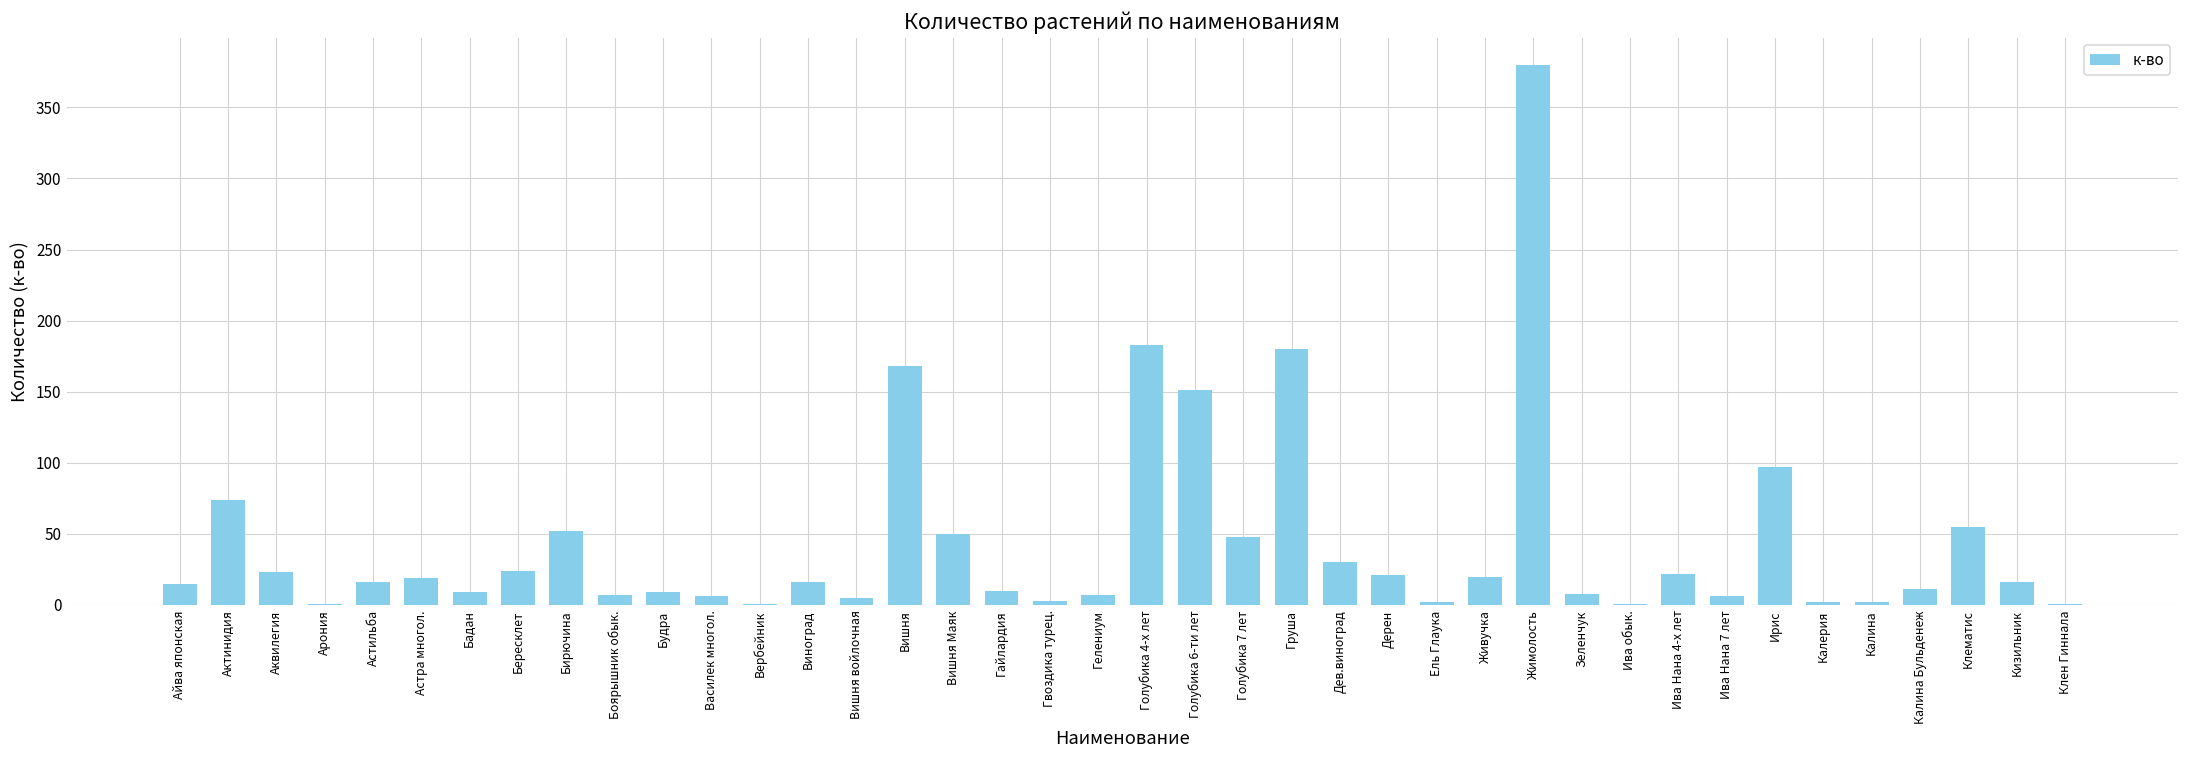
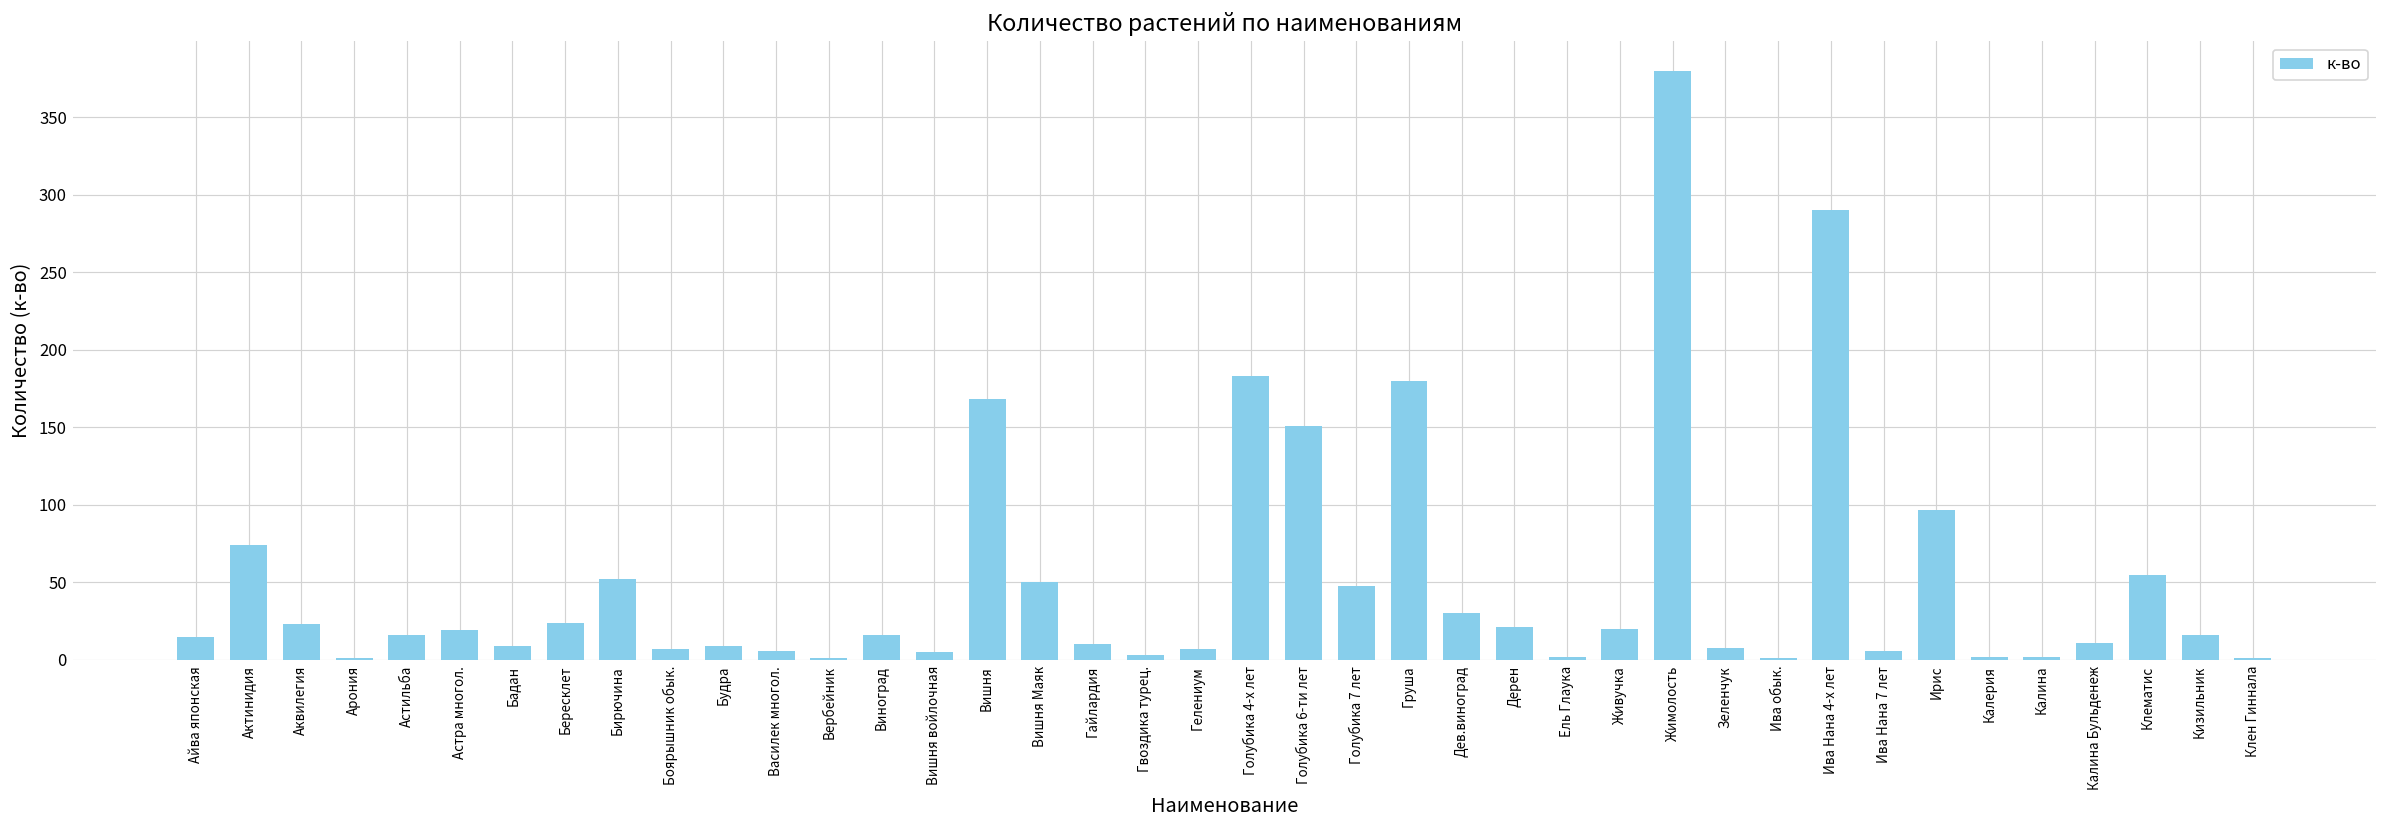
  {
    "Айва японская": 15,
    "Актинидия": 74,
    "Аквилегия": 23,
    "Астильба": 16,
    "Астра многол.": 19,
    "Бадан": 9,
    "Бересклет": 24,
    "Бирючина": 52,
    "Боярышник обык.": 7,
    "Будра": 9,
    "Василек многол.": 6,
    "Виноград": 16,
    "Вишня войлочная": 5,
    "Вишня": 168,
    "Вишня Маяк": 50,
    "Гайлардия": 10,
    "Гвоздика турец.": 3,
    "Гелениум": 7,
    "Голубика 4-х лет": 183,
    "Голубика 6-ти лет": 151,
    "Голубика 7 лет": 48,
    "Груша": 180,
    "Дев.виноград": 30,
    "Дерен": 21,
    "Ель Глаука": 2,
    "Живучка": 20,
    "Жимолость": 380,
    "Зеленчук": 8,
-   "Ива Нана 4-х лет": 22,
+   "Ива Нана 4-х лет": 290,
    "Ива Нана 7 лет": 6,
    "Ирис": 97,
    "Калерия": 2,
    "Калина": 2,
    "Калина Бульденеж": 11,
    "Клематис": 55,
    "Кизильник": 16
  }
